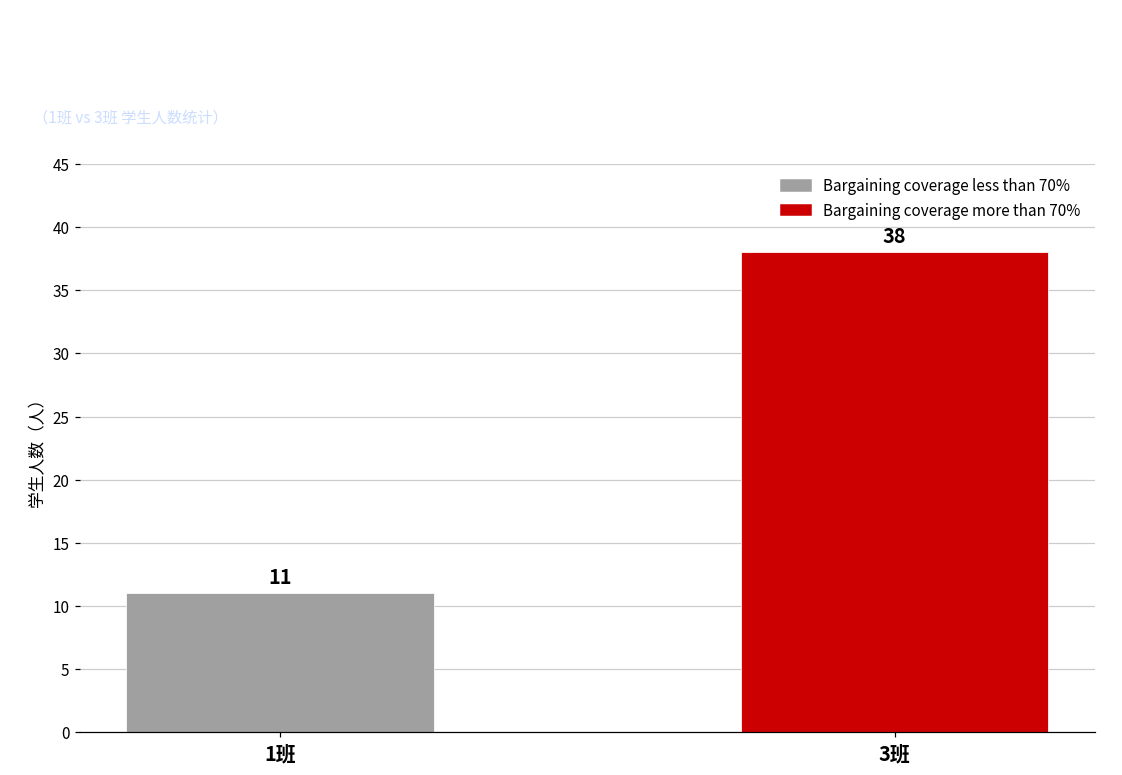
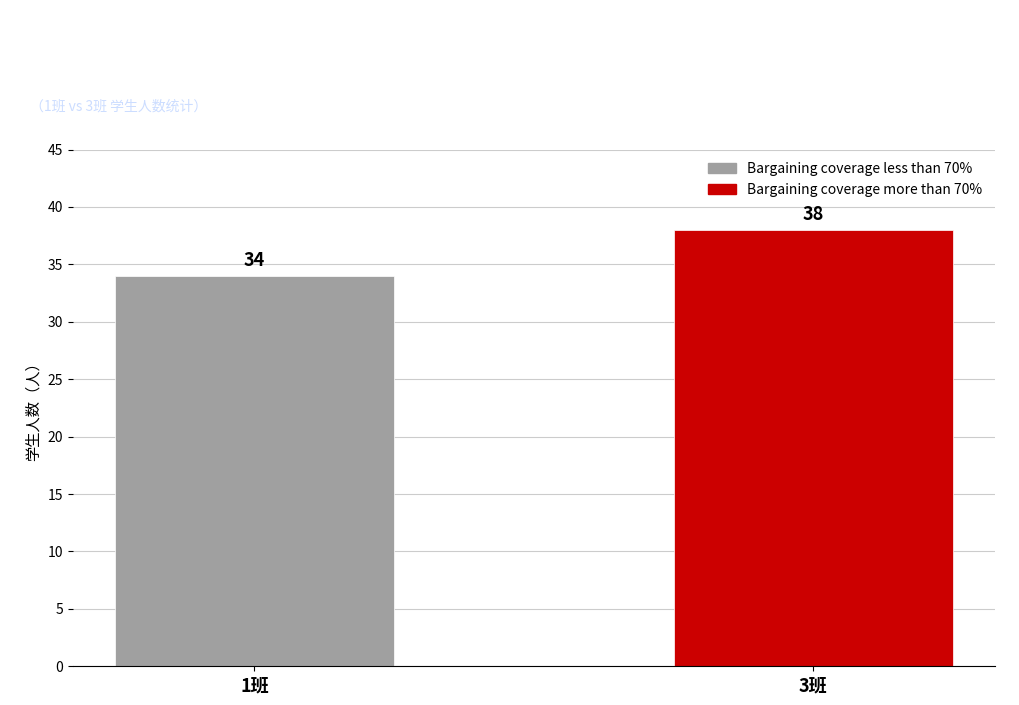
  {
-   "1班": 11,
+   "1班": 34,
    "3班": 38
  }
